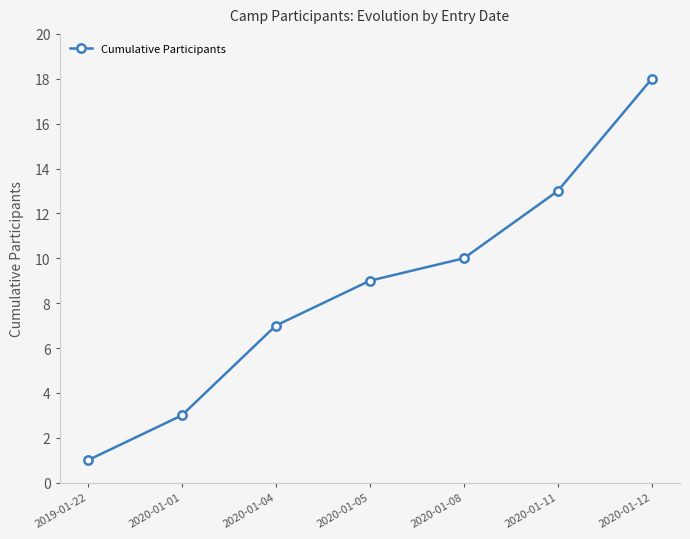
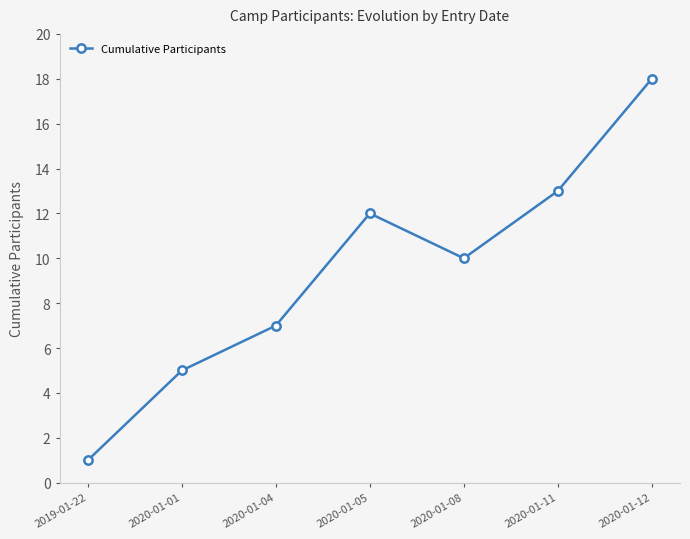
  {
    "2019-01-22": 1,
-   "2020-01-01": 3,
+   "2020-01-01": 5,
    "2020-01-04": 7,
-   "2020-01-05": 9,
+   "2020-01-05": 12,
    "2020-01-08": 10,
    "2020-01-11": 13,
    "2020-01-12": 18
  }
